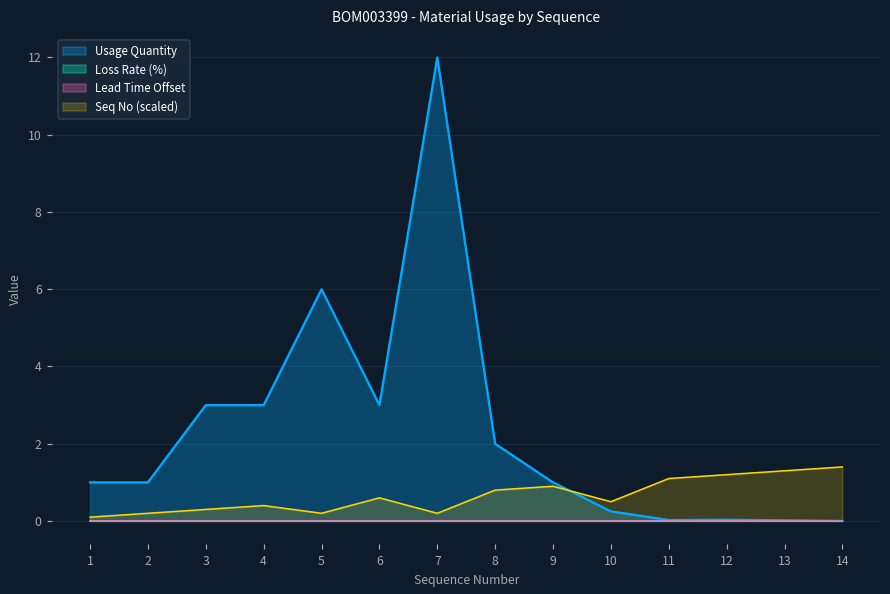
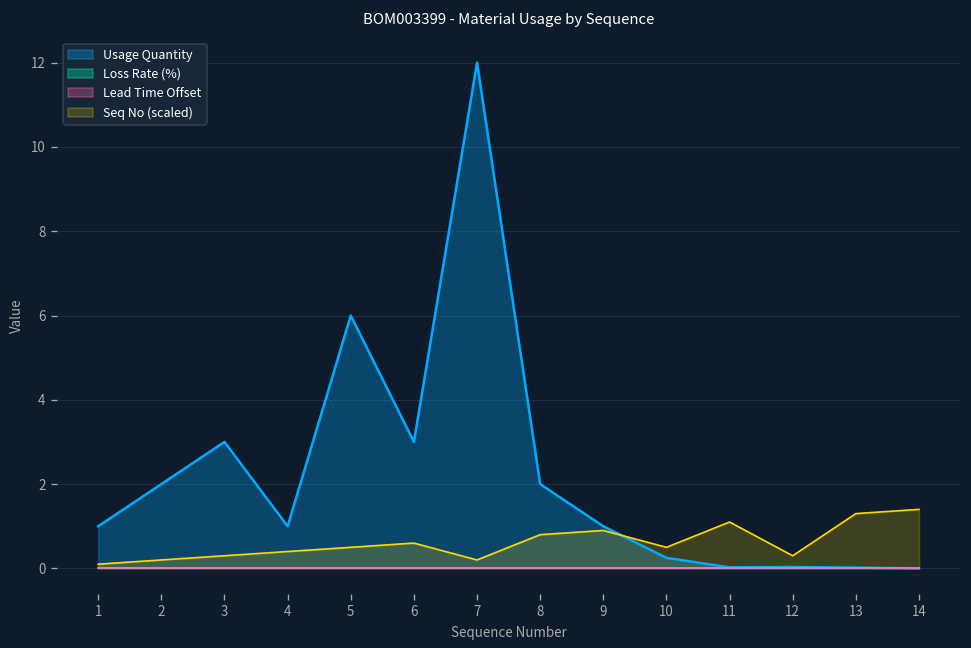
  {
    "Usage Quantity": {
      "1": 1,
-     "2": 1,
+     "2": 2,
      "3": 3,
-     "4": 3,
+     "4": 1,
      "5": 6,
      "6": 3,
      "7": 12,
      "8": 2,
      "9": 1,
      "10": 0.3
    },
    "Lead Time Offset": {
      "1": 0.0,
      "2": 0.0,
      "3": 0.0,
      "4": 0.0,
      "5": 0.0,
      "6": 0.0,
      "7": 0.0,
      "8": 0.0,
      "9": 0.0,
      "10": 0.0
    },
    "Seq No (scaled)": {
      "1": 0.1,
      "2": 0.2,
      "3": 0.3,
      "4": 0.4,
-     "5": 0.2,
+     "5": 0.5,
      "6": 0.6,
      "7": 0.2,
      "8": 0.8,
      "9": 0.9,
      "10": 0.5,
      "11": 1.1,
-     "12": 1.2,
+     "12": 0.3,
      "13": 1.3,
      "14": 1.4
    }
  }
